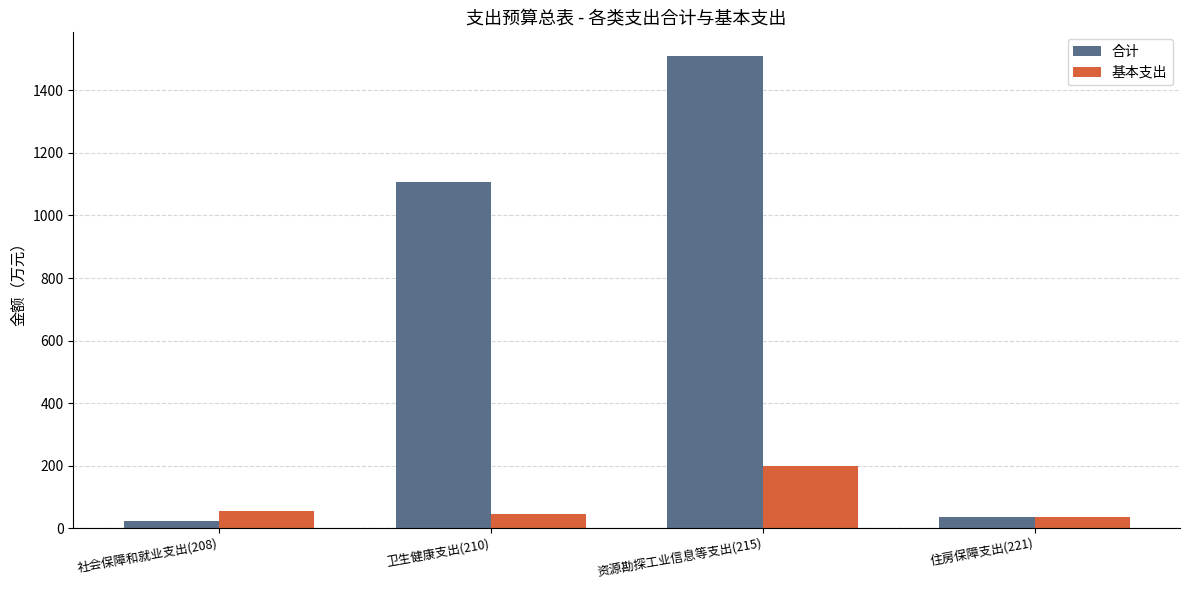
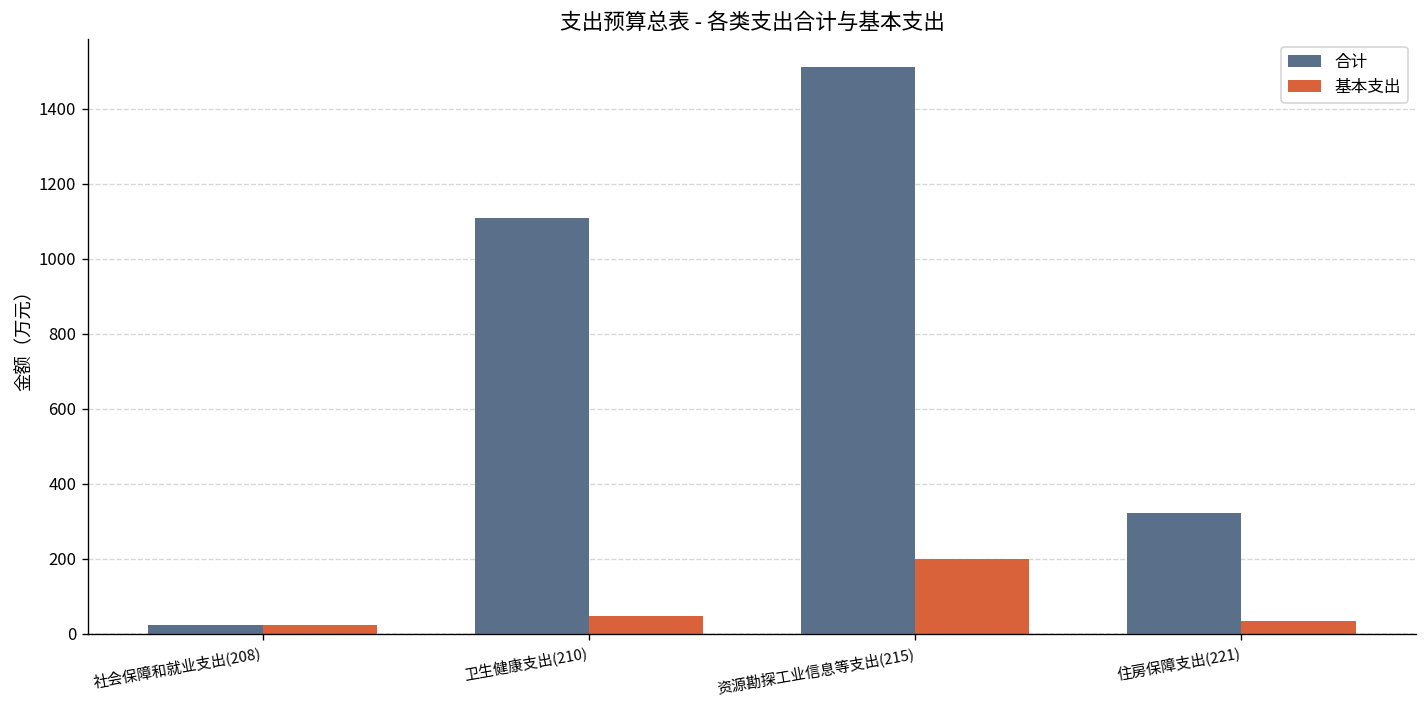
  {
    "合计": {
      "社会保障和就业支出(208)": 20,
      "卫生健康支出(210)": 1110,
      "资源勘探工业信息等支出(215)": 1510,
-     "住房保障支出(221)": 30
+     "住房保障支出(221)": 320
    },
    "基本支出": {
-     "社会保障和就业支出(208)": 60,
+     "社会保障和就业支出(208)": 20,
      "卫生健康支出(210)": 50,
      "资源勘探工业信息等支出(215)": 200,
      "住房保障支出(221)": 30
    }
  }
